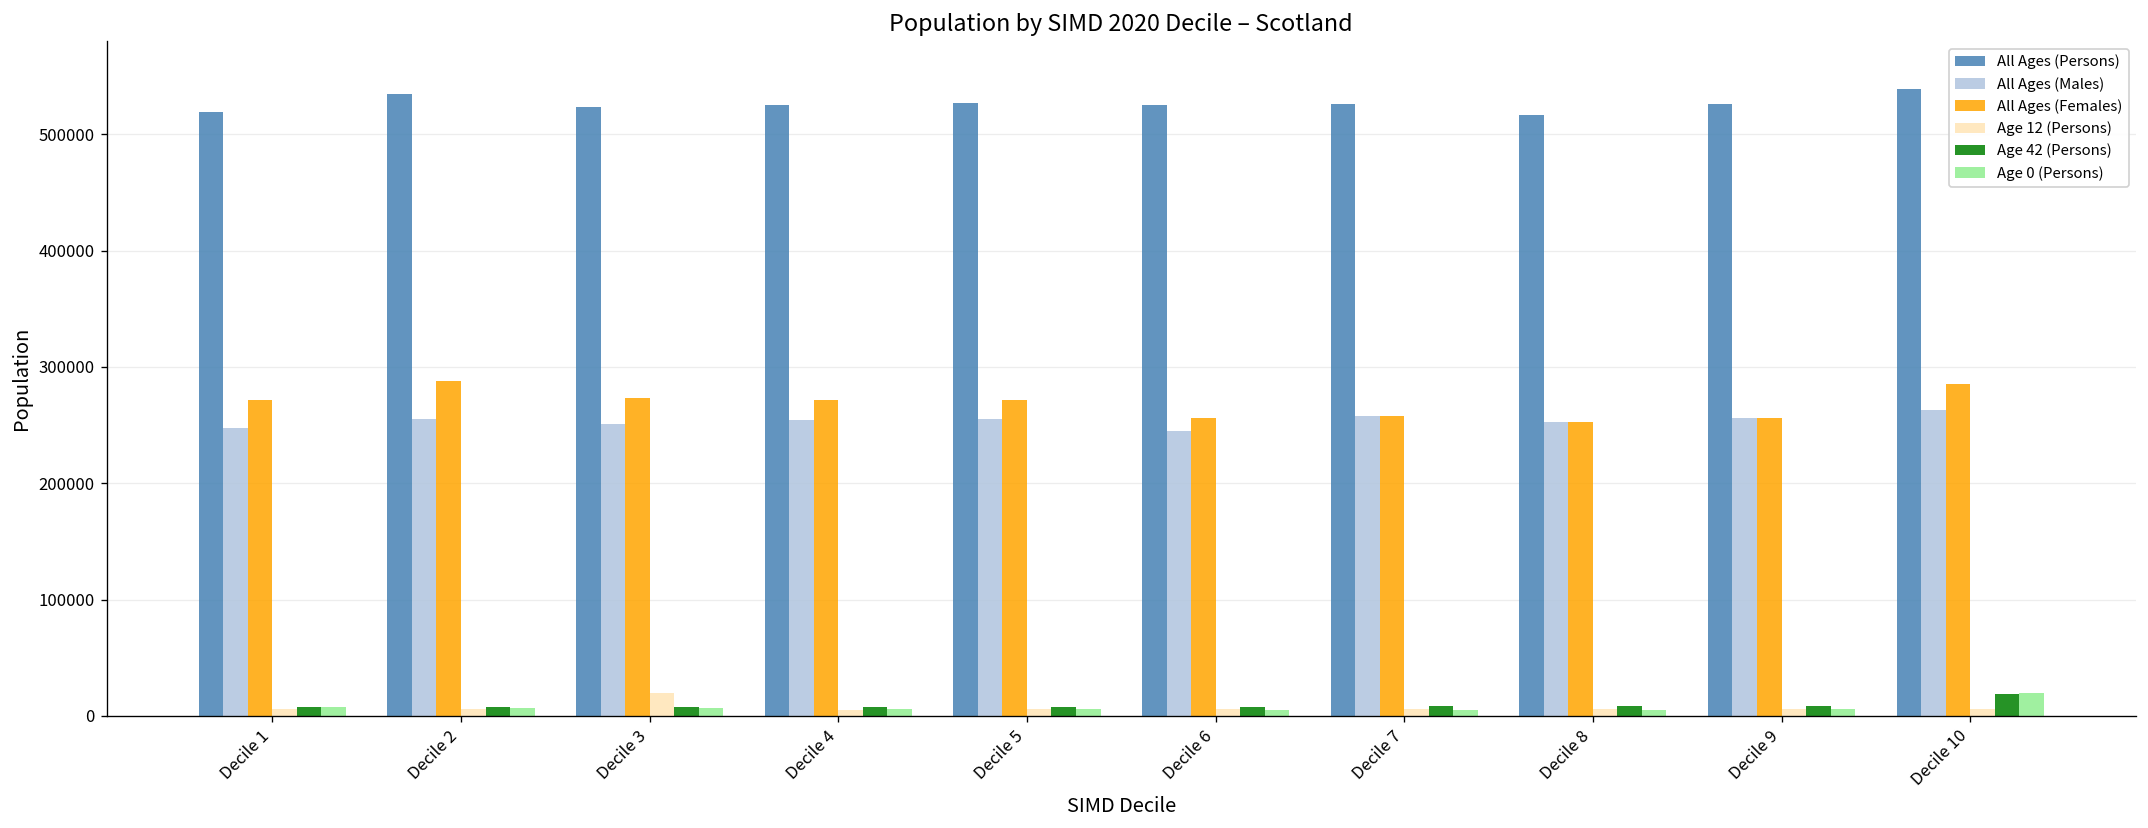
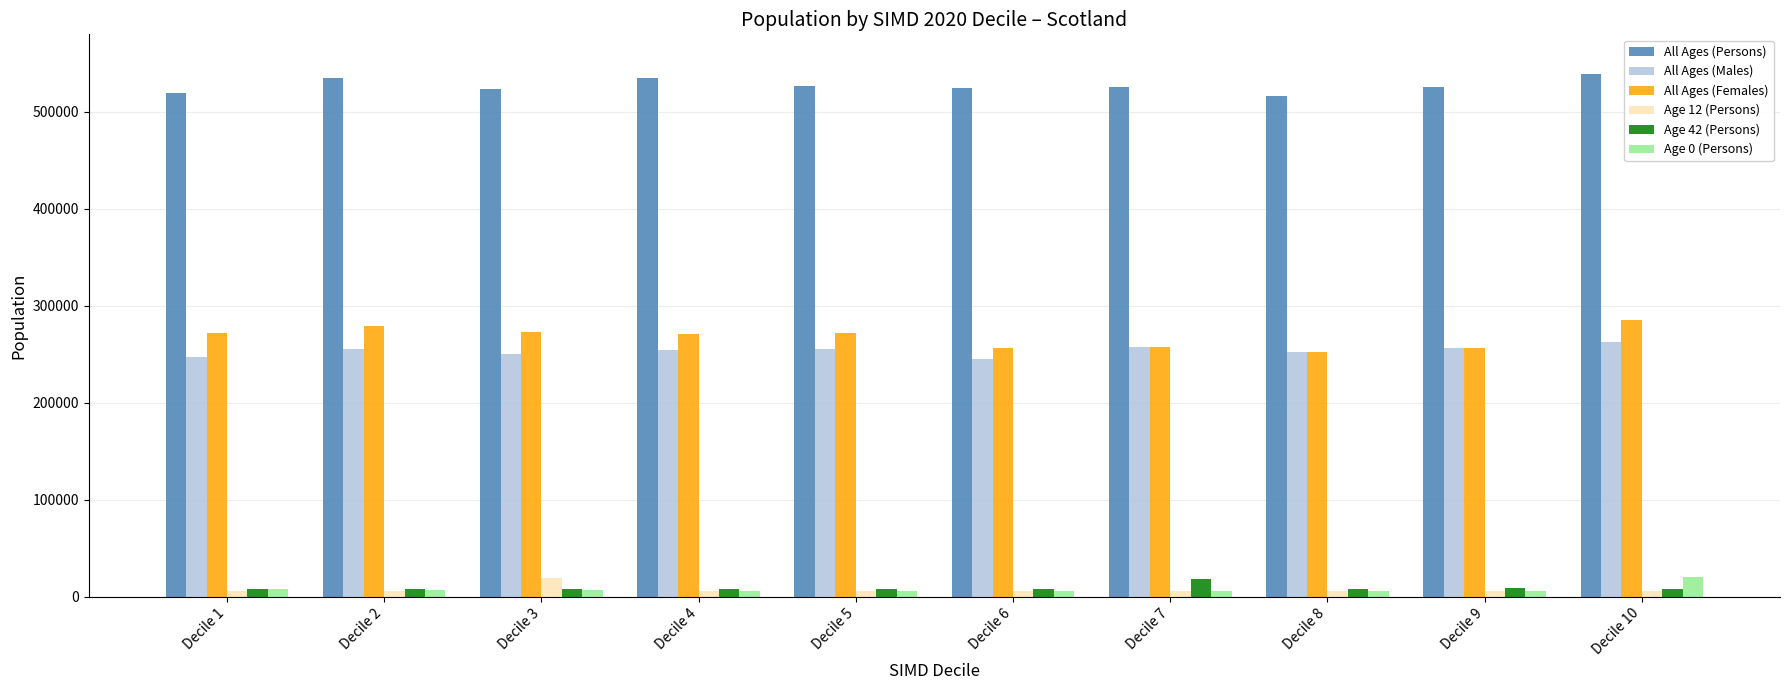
  {
    "All Ages (Persons)": {
      "Decile 1": 520000,
      "Decile 2": 530000,
      "Decile 3": 520000,
-     "Decile 4": 525000,
+     "Decile 4": 535000,
      "Decile 5": 530000,
      "Decile 6": 520000,
      "Decile 7": 530000,
      "Decile 8": 520000,
      "Decile 9": 530000,
      "Decile 10": 540000
    },
    "All Ages (Males)": {
      "Decile 1": 250000,
      "Decile 2": 260000,
      "Decile 3": 250000,
      "Decile 4": 250000,
      "Decile 5": 260000,
      "Decile 6": 250000,
      "Decile 7": 260000,
      "Decile 8": 250000,
      "Decile 9": 260000,
      "Decile 10": 260000
    },
    "All Ages (Females)": {
      "Decile 1": 270000,
-     "Decile 2": 290000,
+     "Decile 2": 280000,
      "Decile 3": 270000,
      "Decile 4": 270000,
      "Decile 5": 270000,
      "Decile 6": 260000,
      "Decile 7": 260000,
      "Decile 8": 250000,
      "Decile 9": 260000,
      "Decile 10": 290000
    },
    "Age 12 (Persons)": {
      "Decile 1": 10000,
      "Decile 2": 10000,
      "Decile 3": 20000,
      "Decile 4": 10000,
      "Decile 5": 10000,
      "Decile 6": 10000,
      "Decile 7": 10000,
      "Decile 8": 10000,
      "Decile 9": 10000,
      "Decile 10": 10000
    },
    "Age 42 (Persons)": {
      "Decile 1": 10000,
      "Decile 2": 10000,
      "Decile 3": 10000,
      "Decile 4": 10000,
      "Decile 5": 10000,
      "Decile 6": 10000,
-     "Decile 7": 10000,
+     "Decile 7": 20000,
      "Decile 8": 10000,
      "Decile 9": 10000,
-     "Decile 10": 20000
+     "Decile 10": 10000
    },
    "Age 0 (Persons)": {
      "Decile 1": 10000,
      "Decile 2": 10000,
      "Decile 3": 10000,
      "Decile 4": 10000,
      "Decile 5": 10000,
      "Decile 6": 10000,
      "Decile 7": 10000,
      "Decile 8": 10000,
      "Decile 9": 10000,
      "Decile 10": 20000
    }
  }
